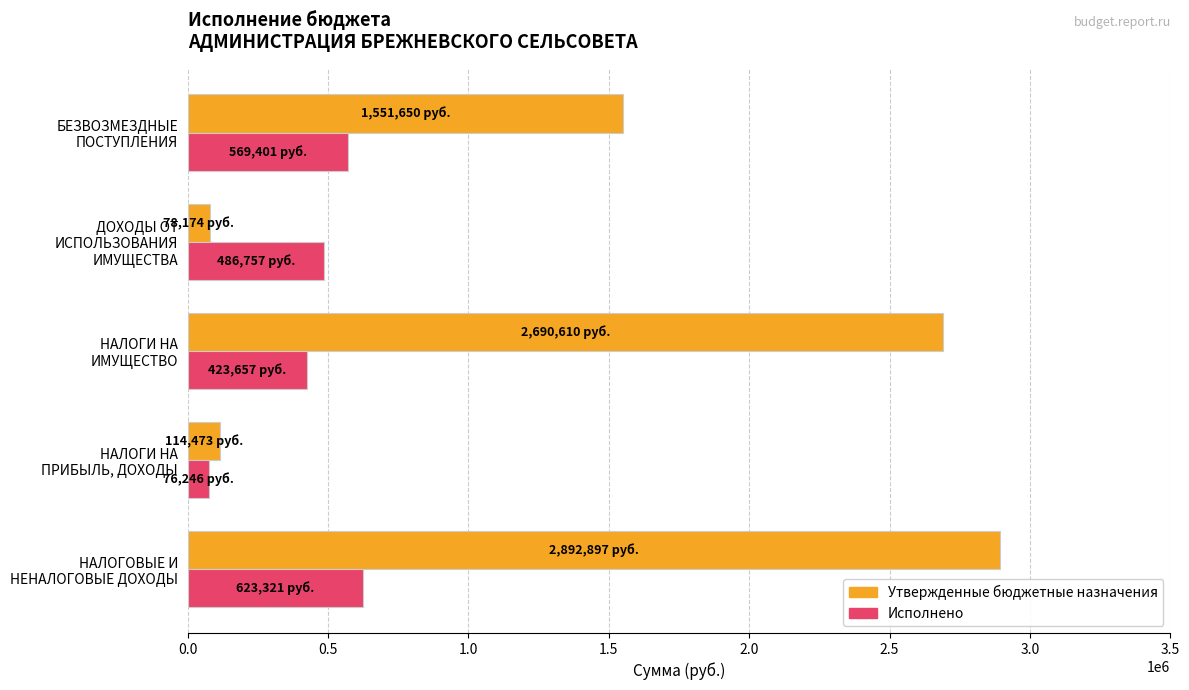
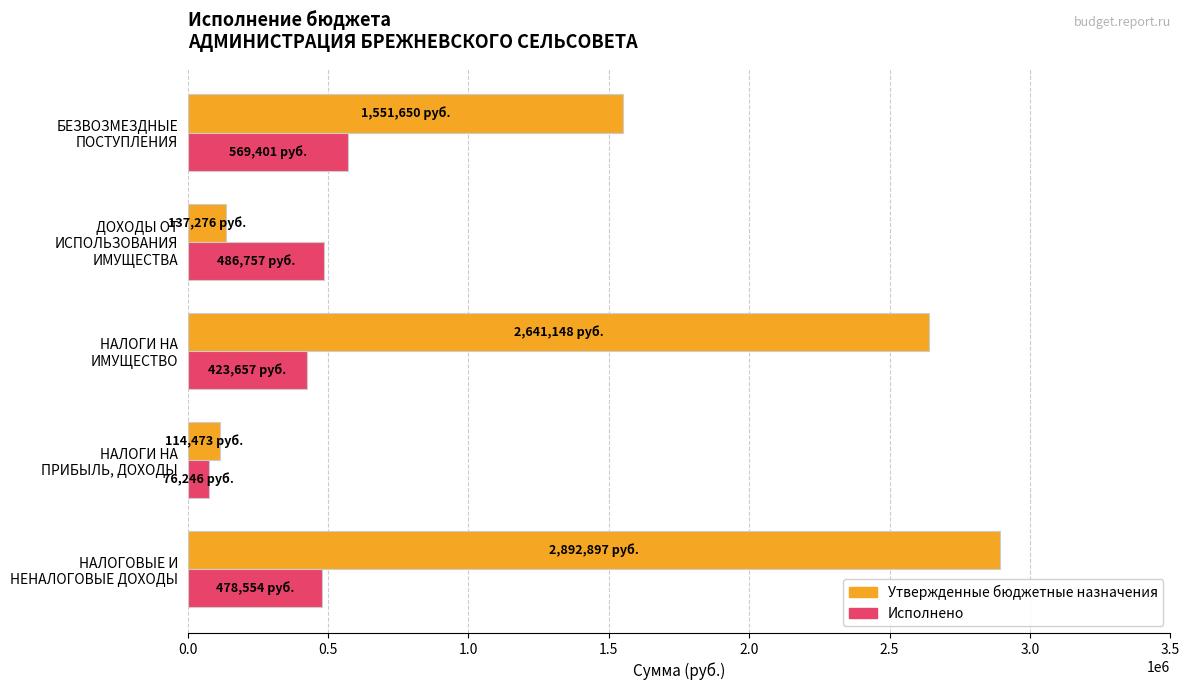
  {
    "Утвержденные бюджетные назначения": {
      "БЕЗВОЗМЕЗДНЫЕ ПОСТУПЛЕНИЯ": "1,551,650",
-     "ДОХОДЫ ОТ ИСПОЛЬЗОВАНИЯ ИМУЩЕСТВА": "78,174",
-     "НАЛОГИ НА ИМУЩЕСТВО": "2,690,610",
+     "ДОХОДЫ ОТ ИСПОЛЬЗОВАНИЯ ИМУЩЕСТВА": "137,276",
+     "НАЛОГИ НА ИМУЩЕСТВО": "2,641,148",
      "НАЛОГИ НА ПРИБЫЛЬ, ДОХОДЫ": "114,473",
      "НАЛОГОВЫЕ И НЕНАЛОГОВЫЕ ДОХОДЫ": "2,892,897"
    },
    "Исполнено": {
      "БЕЗВОЗМЕЗДНЫЕ ПОСТУПЛЕНИЯ": "569,401",
      "ДОХОДЫ ОТ ИСПОЛЬЗОВАНИЯ ИМУЩЕСТВА": "486,757",
      "НАЛОГИ НА ИМУЩЕСТВО": "423,657",
      "НАЛОГИ НА ПРИБЫЛЬ, ДОХОДЫ": "76,246",
-     "НАЛОГОВЫЕ И НЕНАЛОГОВЫЕ ДОХОДЫ": "623,321"
+     "НАЛОГОВЫЕ И НЕНАЛОГОВЫЕ ДОХОДЫ": "478,554"
    }
  }
